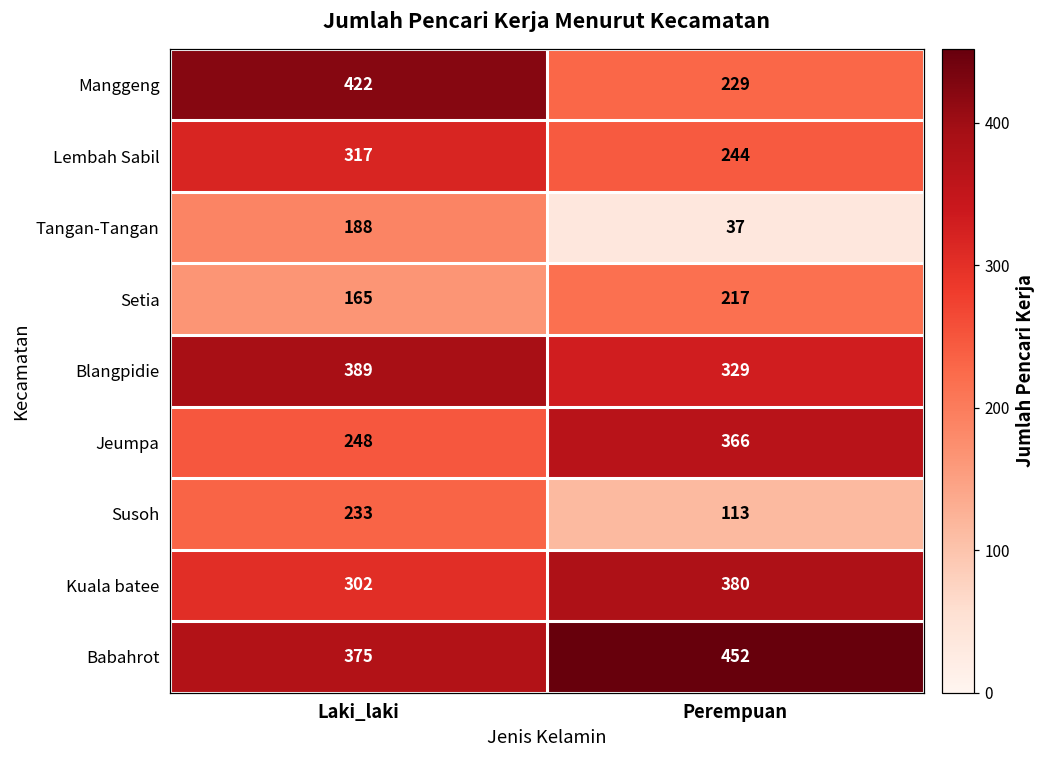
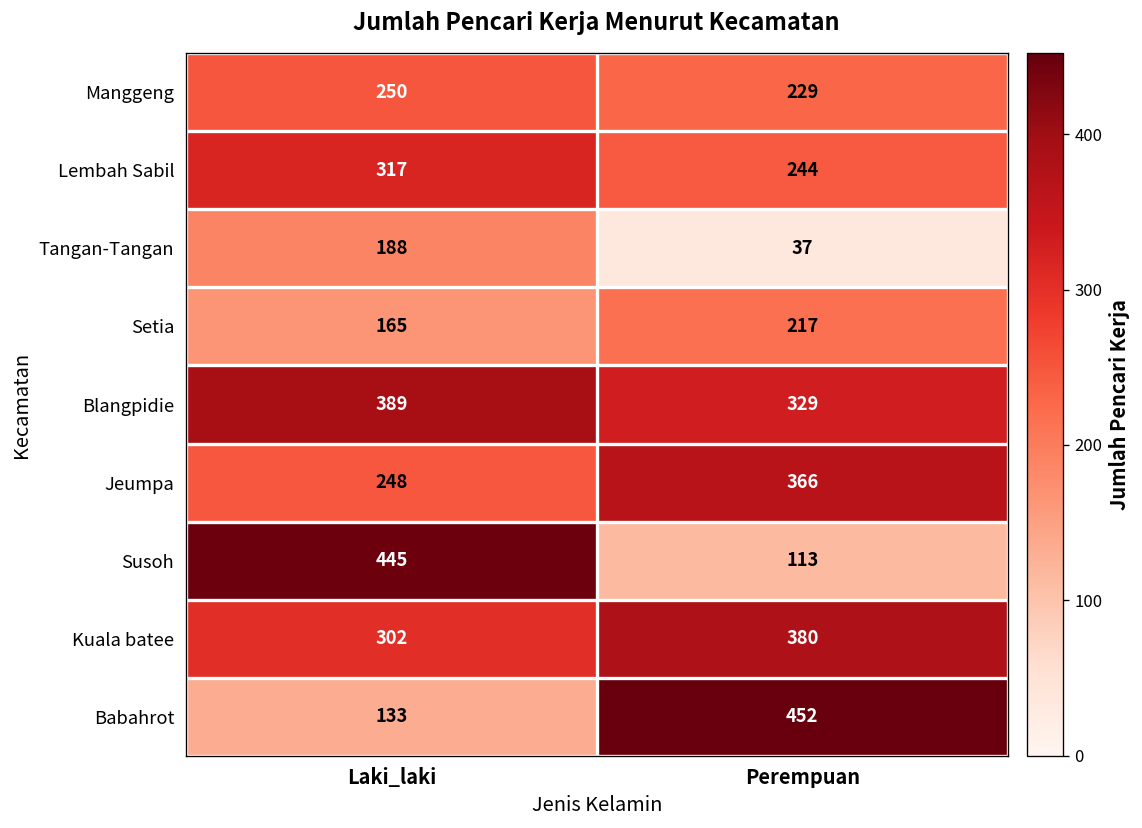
  {
    "Manggeng": {
-     "Laki_laki": 422,
+     "Laki_laki": 250,
      "Perempuan": 229
    },
    "Lembah Sabil": {
      "Laki_laki": 317,
      "Perempuan": 244
    },
    "Tangan-Tangan": {
      "Laki_laki": 188,
      "Perempuan": 37
    },
    "Setia": {
      "Laki_laki": 165,
      "Perempuan": 217
    },
    "Blangpidie": {
      "Laki_laki": 389,
      "Perempuan": 329
    },
    "Jeumpa": {
      "Laki_laki": 248,
      "Perempuan": 366
    },
    "Susoh": {
-     "Laki_laki": 233,
+     "Laki_laki": 445,
      "Perempuan": 113
    },
    "Kuala batee": {
      "Laki_laki": 302,
      "Perempuan": 380
    },
    "Babahrot": {
-     "Laki_laki": 375,
+     "Laki_laki": 133,
      "Perempuan": 452
    }
  }
